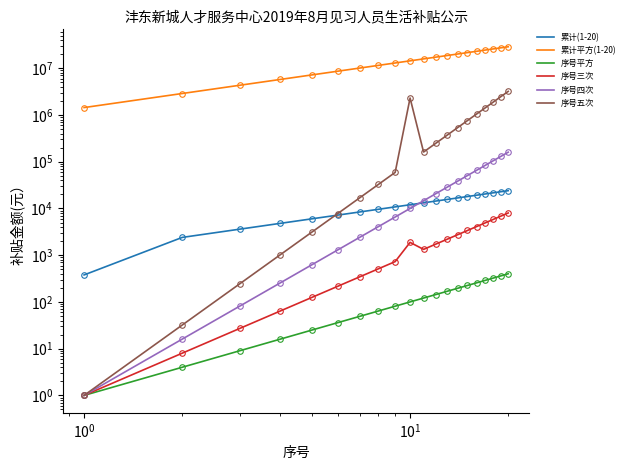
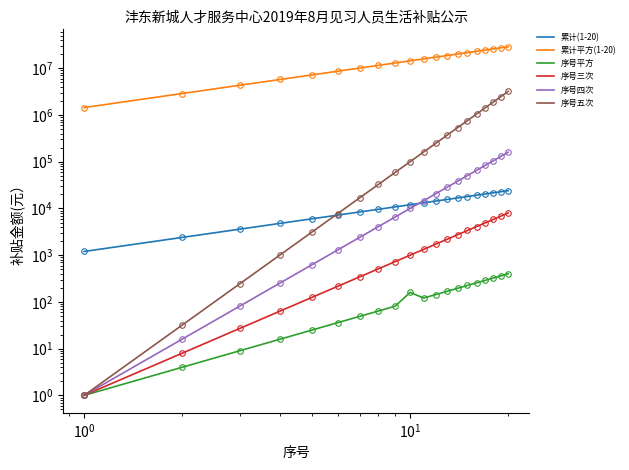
  {
    "累计(1-20)": {
-     "10^0": 400,
+     "10^0": 1200,
      "10^1": 12000
    },
    "累计平方(1-20)": {
      "10^0": 1400000,
      "10^1": 14000000
    },
    "序号平方": {
-     "10^1": 100
+     "10^1": 160
    },
    "序号三次": {
-     "10^1": 1900
+     "10^1": 1000
    },
    "序号四次": {
      "10^1": 10000
    },
    "序号五次": {
-     "10^1": 2000000
+     "10^1": 100000
    }
  }
